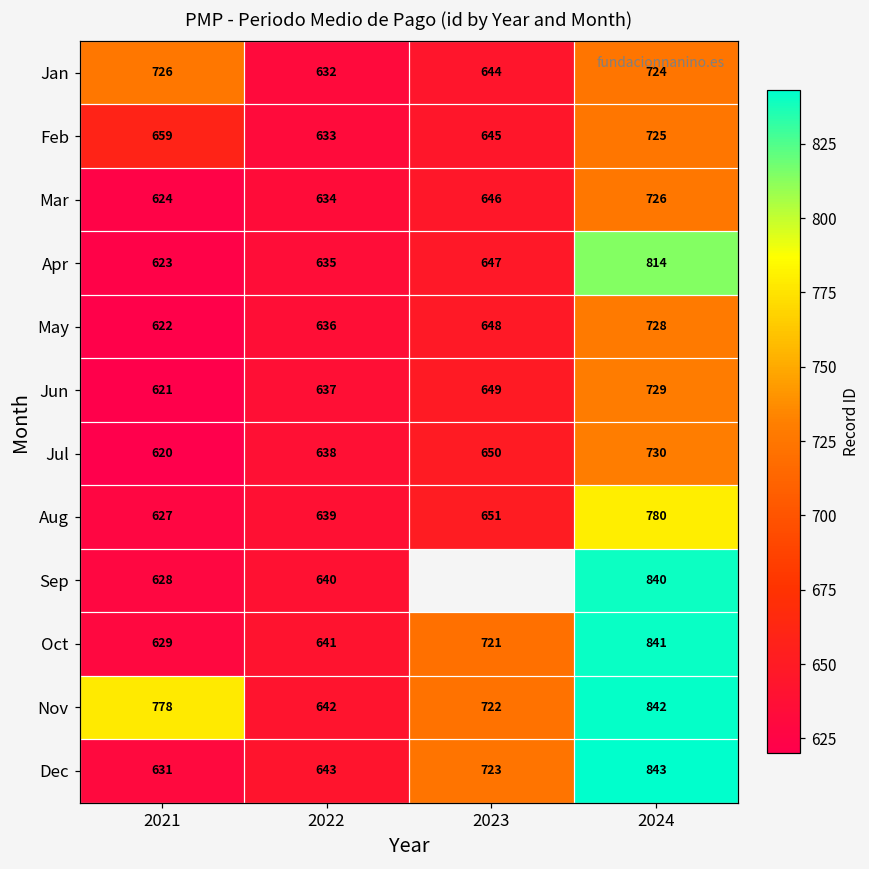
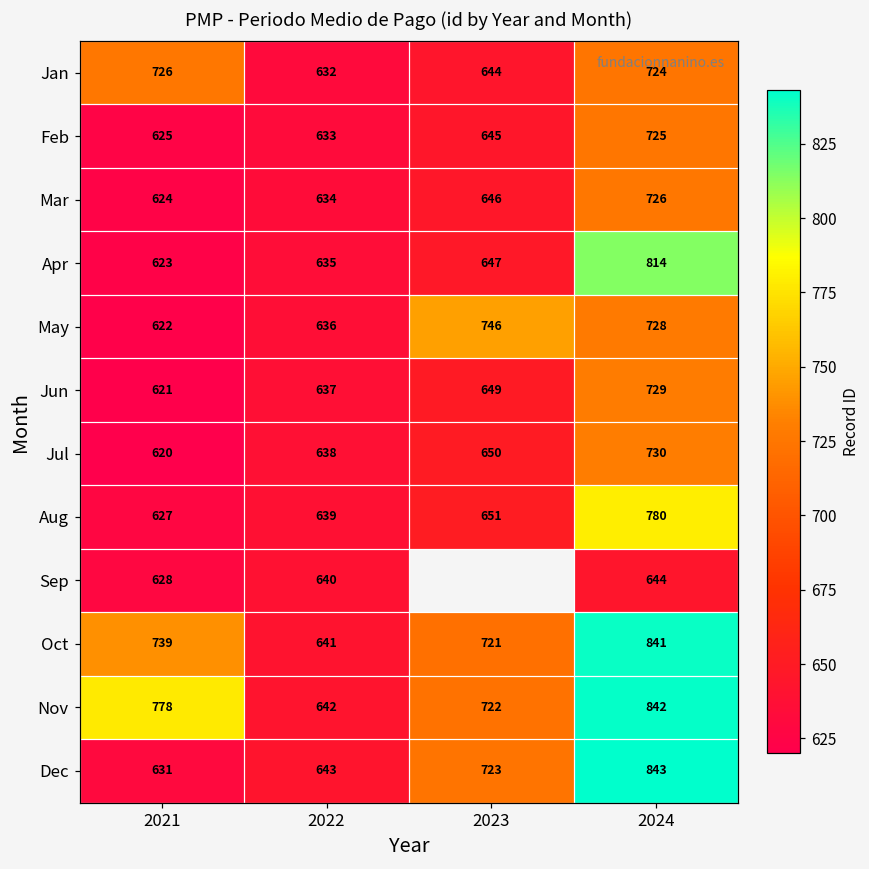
  {
    "Jan": {
      "2021": 726,
      "2022": 632,
      "2023": 644
    },
    "Feb": {
-     "2021": 659,
+     "2021": 625,
      "2022": 633,
      "2023": 645,
      "2024": 725
    },
    "Mar": {
      "2021": 624,
      "2022": 634,
      "2023": 646,
      "2024": 726
    },
    "Apr": {
      "2021": 623,
      "2022": 635,
      "2023": 647,
      "2024": 814
    },
    "May": {
      "2021": 622,
      "2022": 636,
-     "2023": 648,
+     "2023": 746,
      "2024": 728
    },
    "Jun": {
      "2021": 621,
      "2022": 637,
      "2023": 649,
      "2024": 729
    },
    "Jul": {
      "2021": 620,
      "2022": 638,
      "2023": 650,
      "2024": 730
    },
    "Aug": {
      "2021": 627,
      "2022": 639,
      "2023": 651,
      "2024": 780
    },
    "Sep": {
      "2021": 628,
      "2022": 640,
-     "2024": 840
+     "2024": 644
    },
    "Oct": {
-     "2021": 629,
+     "2021": 739,
      "2022": 641,
      "2023": 721,
      "2024": 841
    },
    "Nov": {
      "2021": 778,
      "2022": 642,
      "2023": 722,
      "2024": 842
    },
    "Dec": {
      "2021": 631,
      "2022": 643,
      "2023": 723,
      "2024": 843
    }
  }
